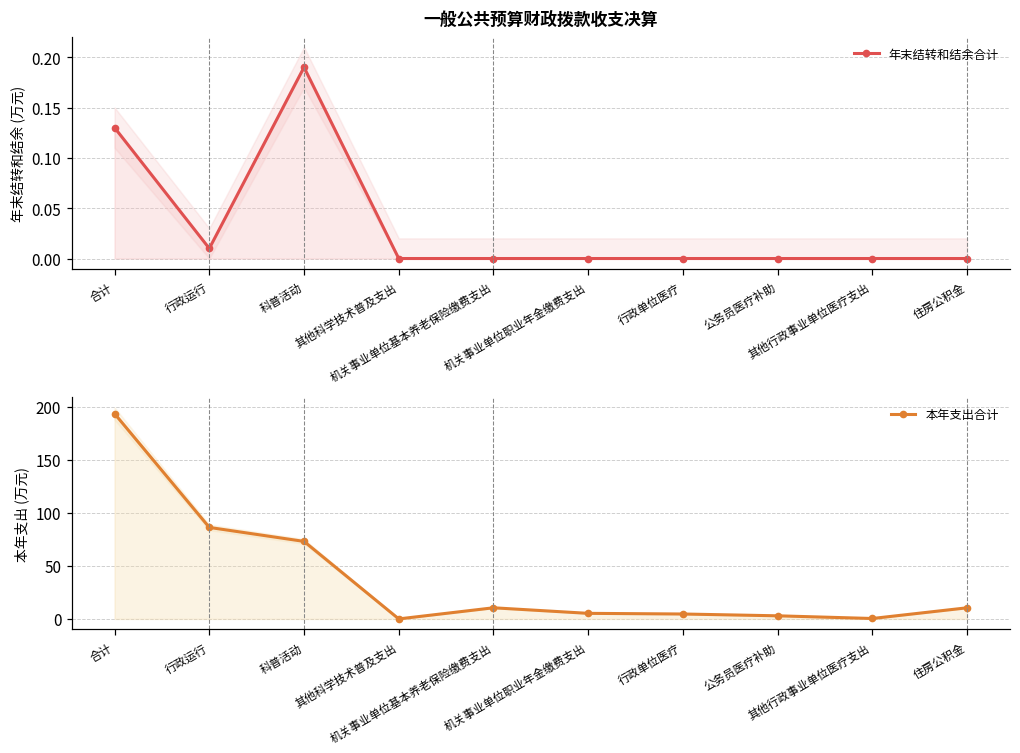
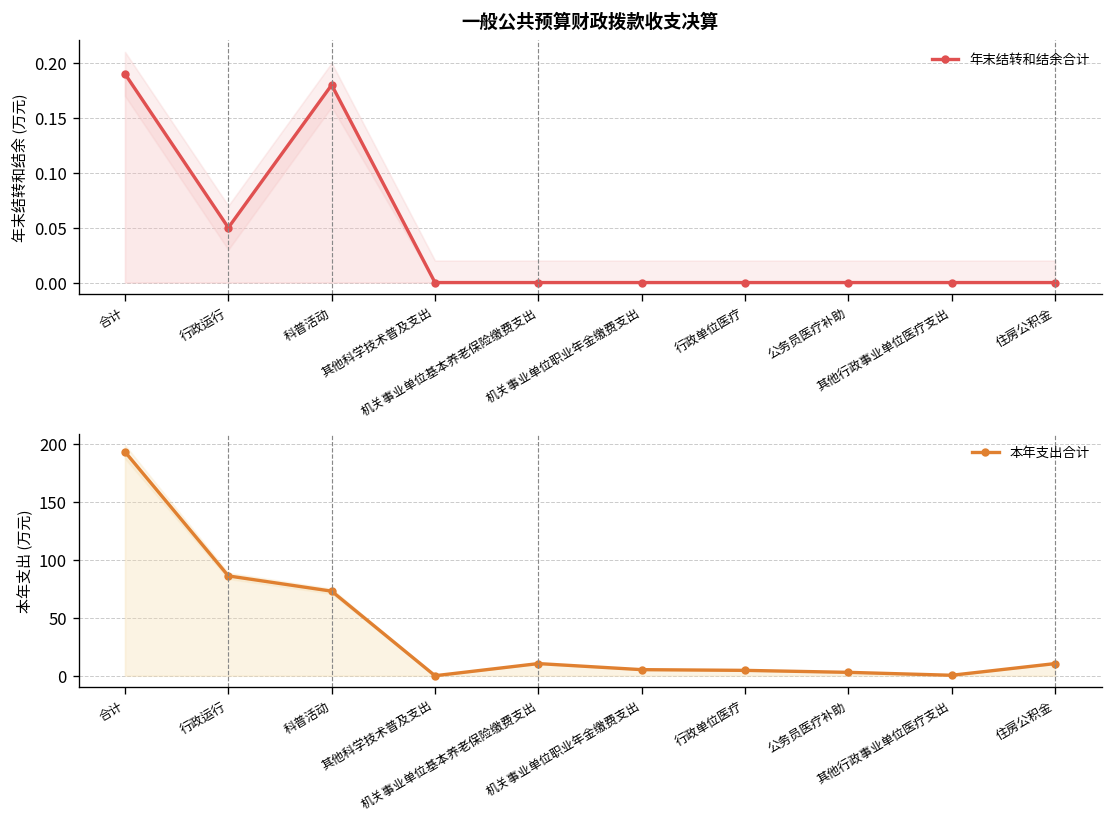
  {
    "一般公共预算财政拨款收支决算": {
      "年末结转和结余合计": {
-       "合计": 0.13,
-       "行政运行": 0.01,
-       "科普活动": 0.19,
+       "合计": 0.19,
+       "行政运行": 0.05,
+       "科普活动": 0.18,
        "其他科学技术普及支出": 0.00,
        "机关事业单位基本养老保险缴费支出": 0.00,
        "机关事业单位职业年金缴费支出": 0.00,
        "行政单位医疗": 0.00,
        "公务员医疗补助": 0.00,
        "其他行政事业单位医疗支出": 0.00,
        "住房公积金": 0.00
      }
    }
  }
